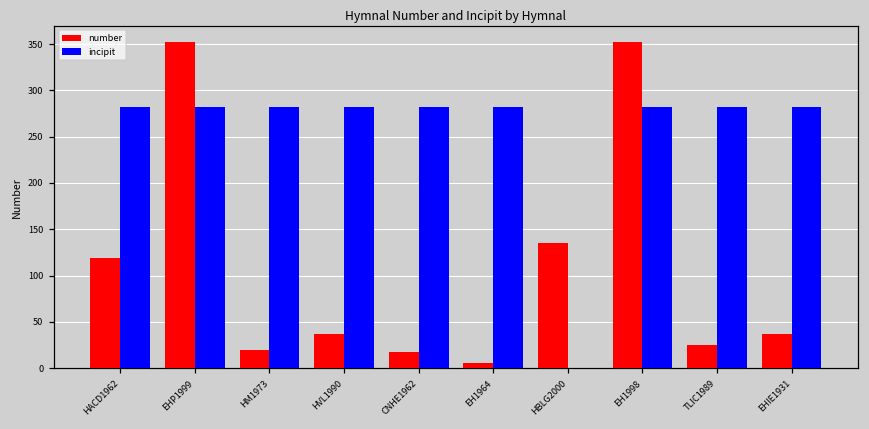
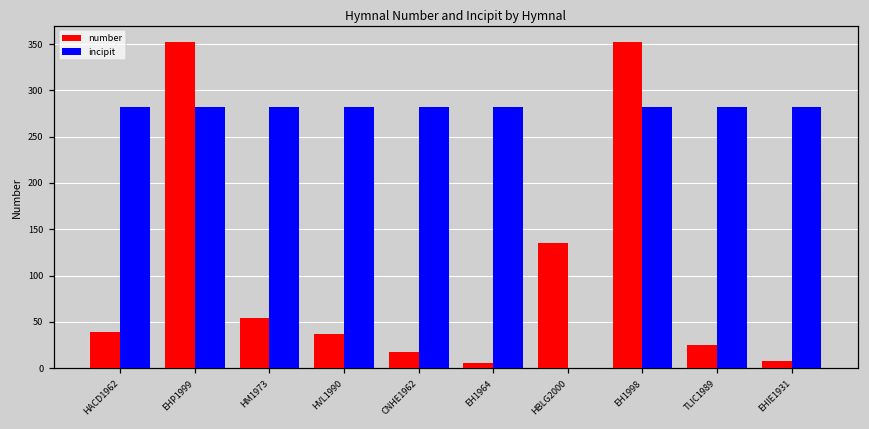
  {
    "number": {
-     "HACD1962": 120,
+     "HACD1962": 40,
      "EHP1999": 350,
-     "HM1973": 20,
+     "HM1973": 50,
      "HVL1990": 40,
      "CNHE1962": 20,
      "EH1964": 10,
      "HBLG2000": 140,
      "EH1998": 350,
      "TLIC1989": 30,
-     "EHIE1931": 40
+     "EHIE1931": 10
    },
    "incipit": {
      "HACD1962": 280,
      "EHP1999": 280,
      "HM1973": 280,
      "HVL1990": 280,
      "CNHE1962": 280,
      "EH1964": 280,
      "HBLG2000": 0,
      "EH1998": 280,
      "TLIC1989": 280,
      "EHIE1931": 280
    }
  }
